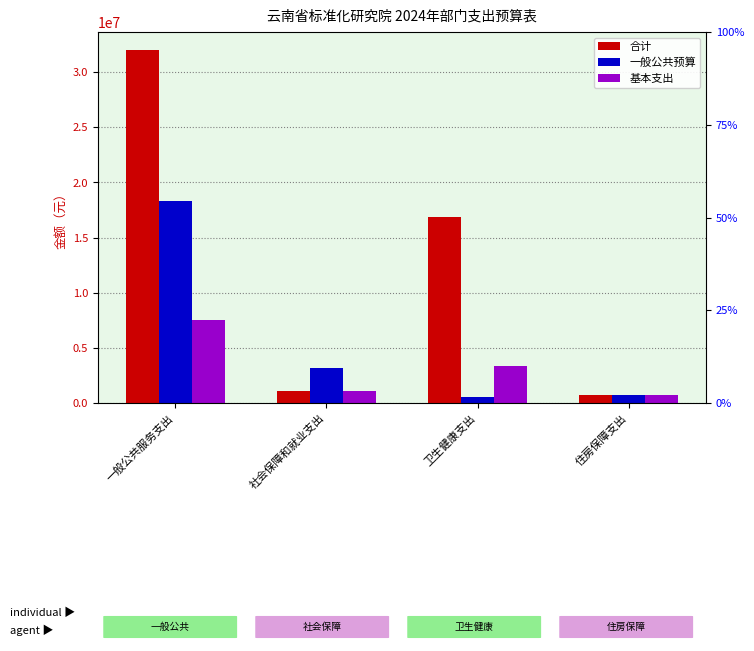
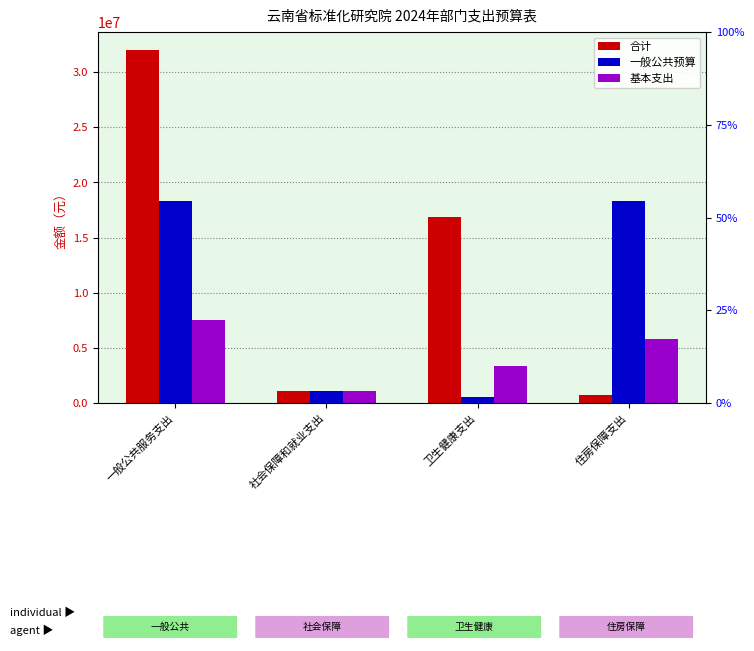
  {
    "合计": {
      "一般公共服务支出": 32000000,
      "社会保障和就业支出": 1100000,
      "卫生健康支出": 16900000,
      "住房保障支出": 700000
    },
    "一般公共预算": {
      "一般公共服务支出": 18300000,
-     "社会保障和就业支出": 3200000,
+     "社会保障和就业支出": 1100000,
      "卫生健康支出": 500000,
-     "住房保障支出": 700000
+     "住房保障支出": 18300000
    },
    "基本支出": {
      "一般公共服务支出": 7500000,
      "社会保障和就业支出": 1100000,
      "卫生健康支出": 3400000,
-     "住房保障支出": 700000
+     "住房保障支出": 5800000
    }
  }
